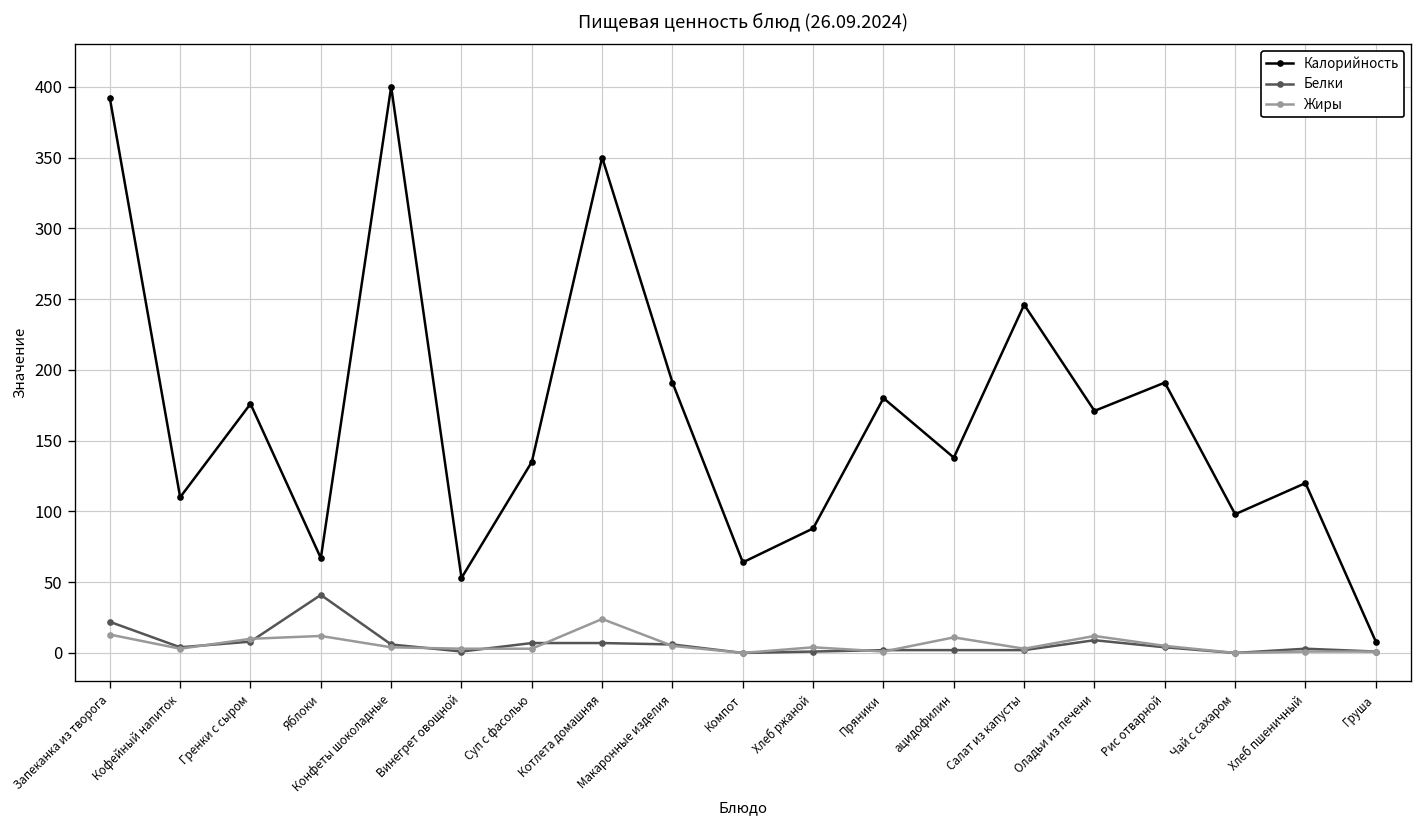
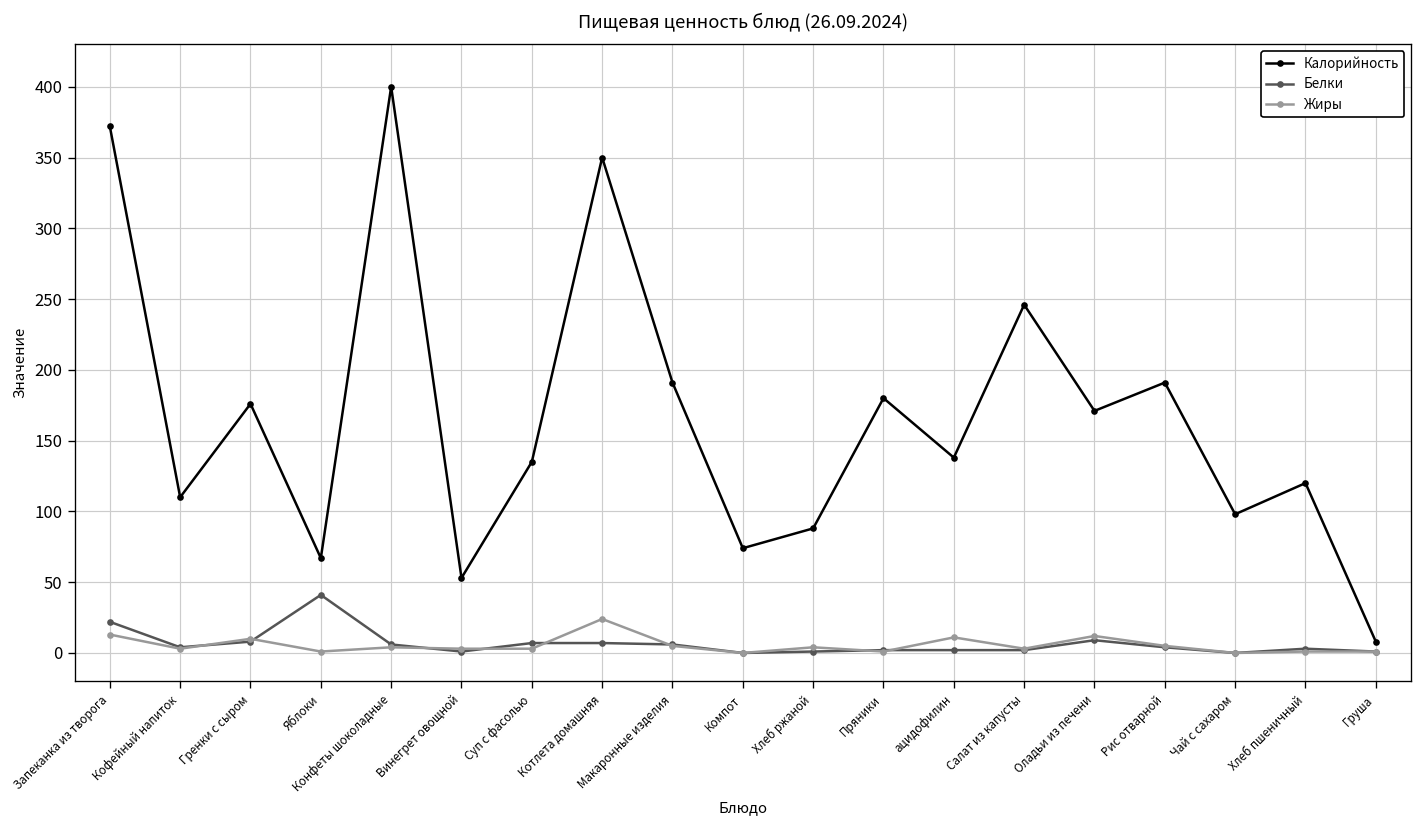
  {
    "Калорийность": {
-     "Запеканка из творога": 392,
+     "Запеканка из творога": 372,
      "Кофейный напиток": 110,
      "Гренки с сыром": 176,
      "Яблоки": 67,
      "Конфеты шоколадные": 400,
      "Винегрет овощной": 53,
      "Суп с фасолью": 135,
      "Котлета домашняя": 350,
      "Макаронные изделия": 191,
-     "Компот": 64,
+     "Компот": 74,
      "Хлеб ржаной": 88,
      "Пряники": 180,
      "ацидофилин": 138,
      "Салат из капусты": 246,
      "Оладьи из печени": 171,
      "Рис отварной": 191,
      "Чай с сахаром": 98,
      "Хлеб пшеничный": 120,
      "Груша": 8
    },
    "Белки": {
      "Запеканка из творога": 22,
      "Яблоки": 41,
      "Суп с фасолью": 7,
      "Котлета домашняя": 7,
      "Хлеб ржаной": 1,
      "ацидофилин": 2,
      "Оладьи из печени": 9
    },
    "Жиры": {
      "Запеканка из творога": 13,
-     "Яблоки": 12,
+     "Яблоки": 1,
      "Суп с фасолью": 3,
      "Котлета домашняя": 24,
      "Хлеб ржаной": 4,
      "ацидофилин": 11,
      "Оладьи из печени": 12
    }
  }
